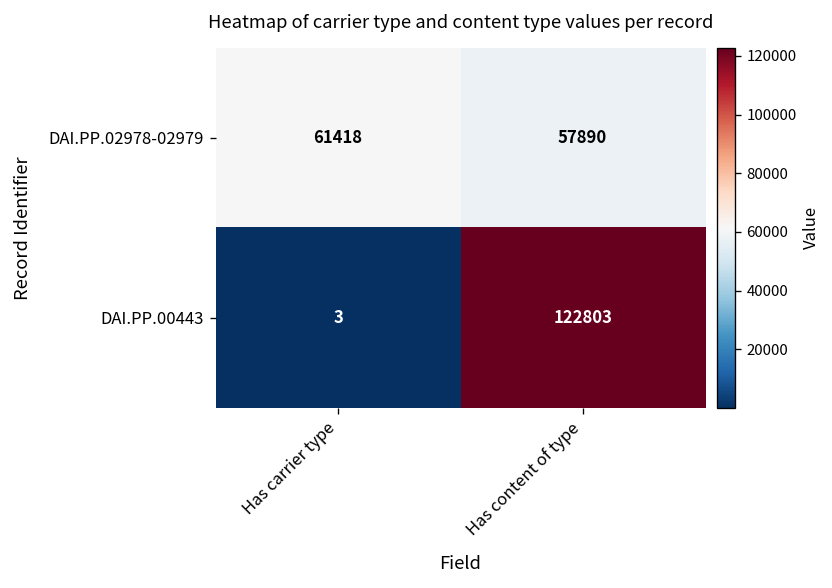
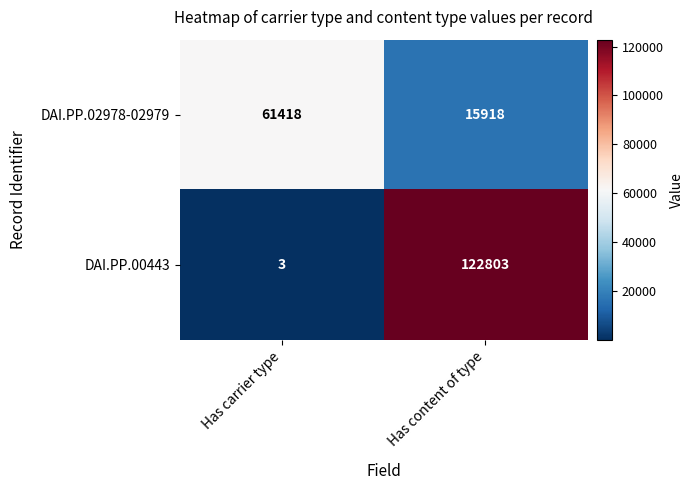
  {
    "DAI.PP.02978-02979": {
      "Has carrier type": 61418,
-     "Has content of type": 57890
+     "Has content of type": 15918
    },
    "DAI.PP.00443": {
      "Has carrier type": 3,
      "Has content of type": 122803
    }
  }
